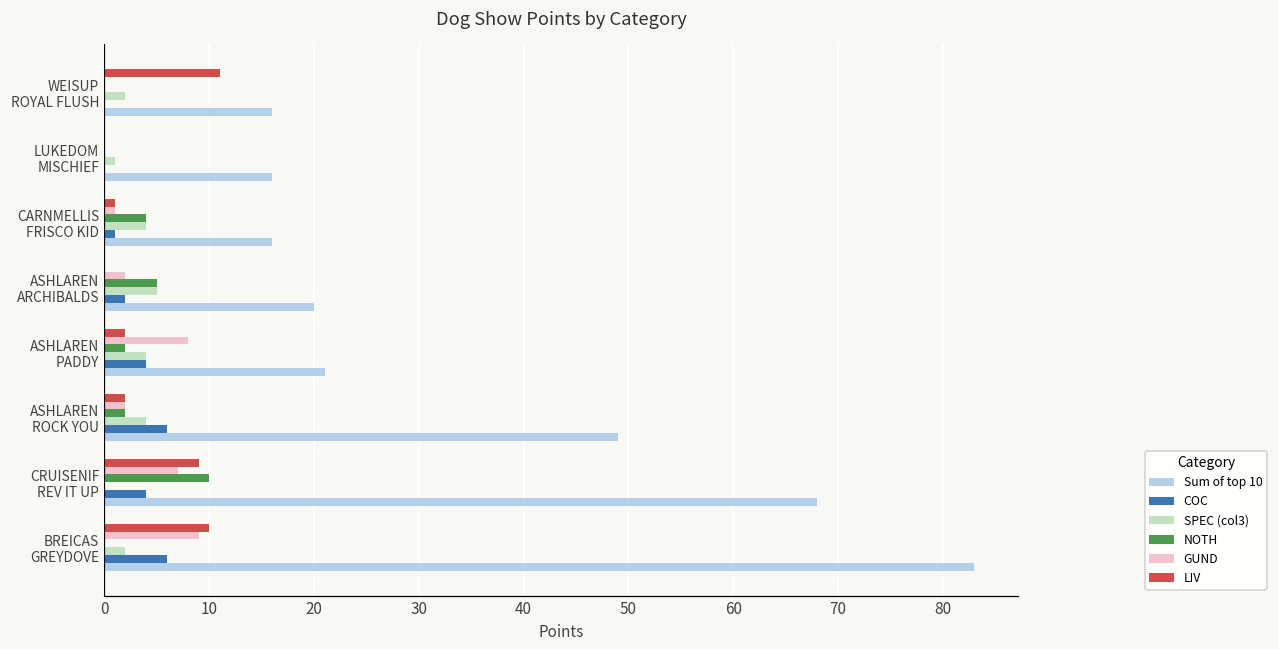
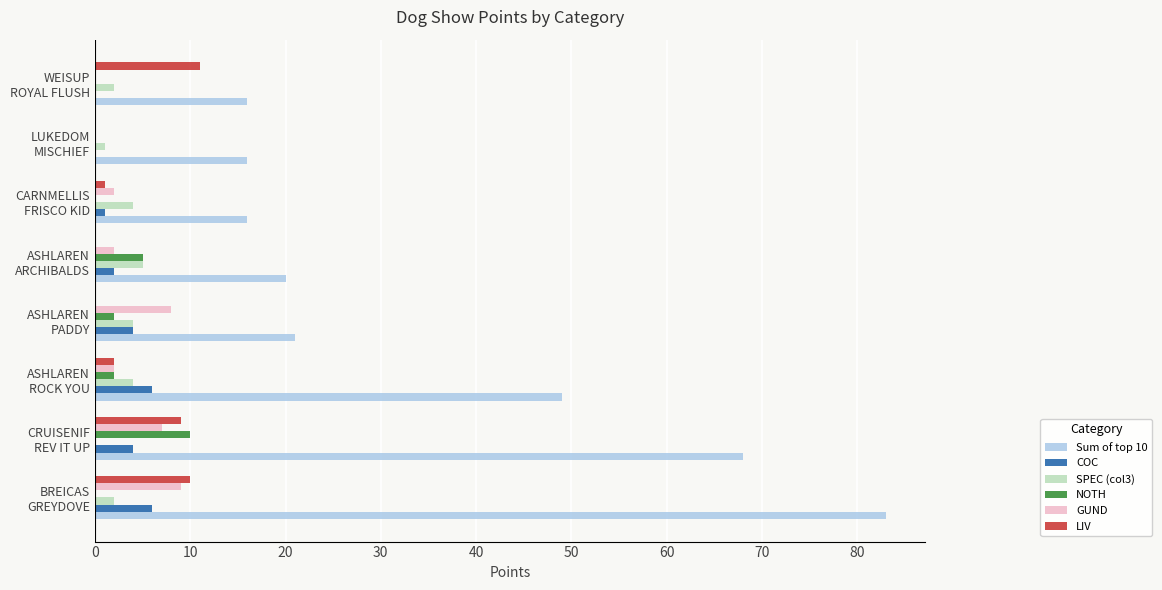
  {
    "COC": {
      "WEISUP ROYAL FLUSH": 0,
      "LUKEDOM MISCHIEF": 0,
      "CARNMELLIS FRISCO KID": 1,
      "ASHLAREN ARCHIBALDS": 2,
      "ASHLAREN PADDY": 4,
      "ASHLAREN ROCK YOU": 6,
      "CRUISENIF REV IT UP": 4,
      "BREICAS GREYDOVE": 6
    },
    "NOTH": {
      "WEISUP ROYAL FLUSH": 0,
      "LUKEDOM MISCHIEF": 0,
-     "CARNMELLIS FRISCO KID": 4,
+     "CARNMELLIS FRISCO KID": 0,
      "ASHLAREN ARCHIBALDS": 5,
      "ASHLAREN PADDY": 2,
      "ASHLAREN ROCK YOU": 2,
      "CRUISENIF REV IT UP": 10,
      "BREICAS GREYDOVE": 0
    },
    "GUND": {
      "WEISUP ROYAL FLUSH": 0,
      "LUKEDOM MISCHIEF": 0,
-     "CARNMELLIS FRISCO KID": 1,
+     "CARNMELLIS FRISCO KID": 2,
      "ASHLAREN ARCHIBALDS": 2,
      "ASHLAREN PADDY": 8,
      "ASHLAREN ROCK YOU": 2,
      "CRUISENIF REV IT UP": 7,
      "BREICAS GREYDOVE": 9
    },
    "LIV": {
      "WEISUP ROYAL FLUSH": 11,
      "LUKEDOM MISCHIEF": 0,
      "CARNMELLIS FRISCO KID": 1,
      "ASHLAREN ARCHIBALDS": 0,
-     "ASHLAREN PADDY": 2,
+     "ASHLAREN PADDY": 0,
      "ASHLAREN ROCK YOU": 2,
      "CRUISENIF REV IT UP": 9,
      "BREICAS GREYDOVE": 10
    }
  }
